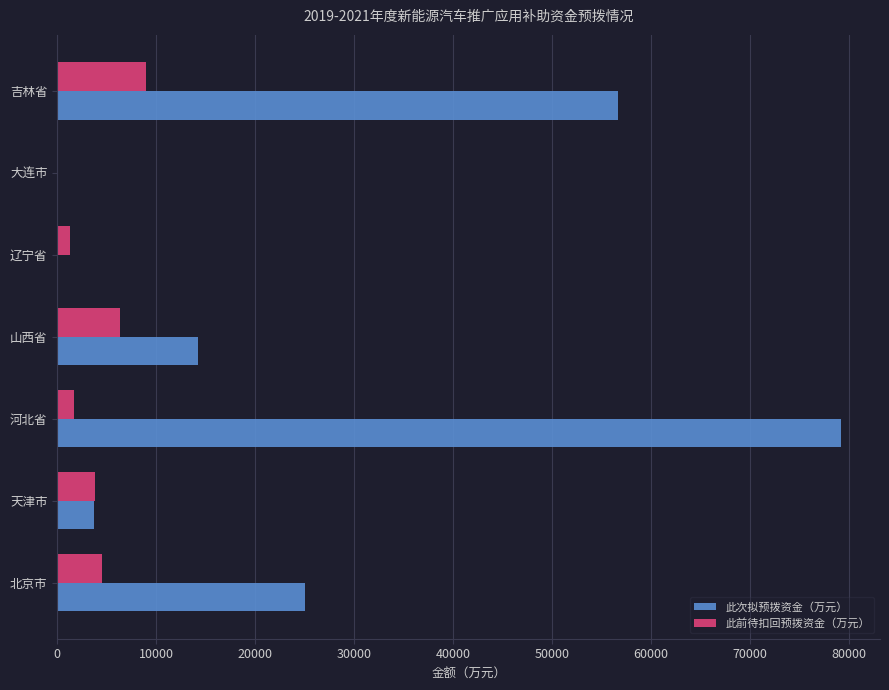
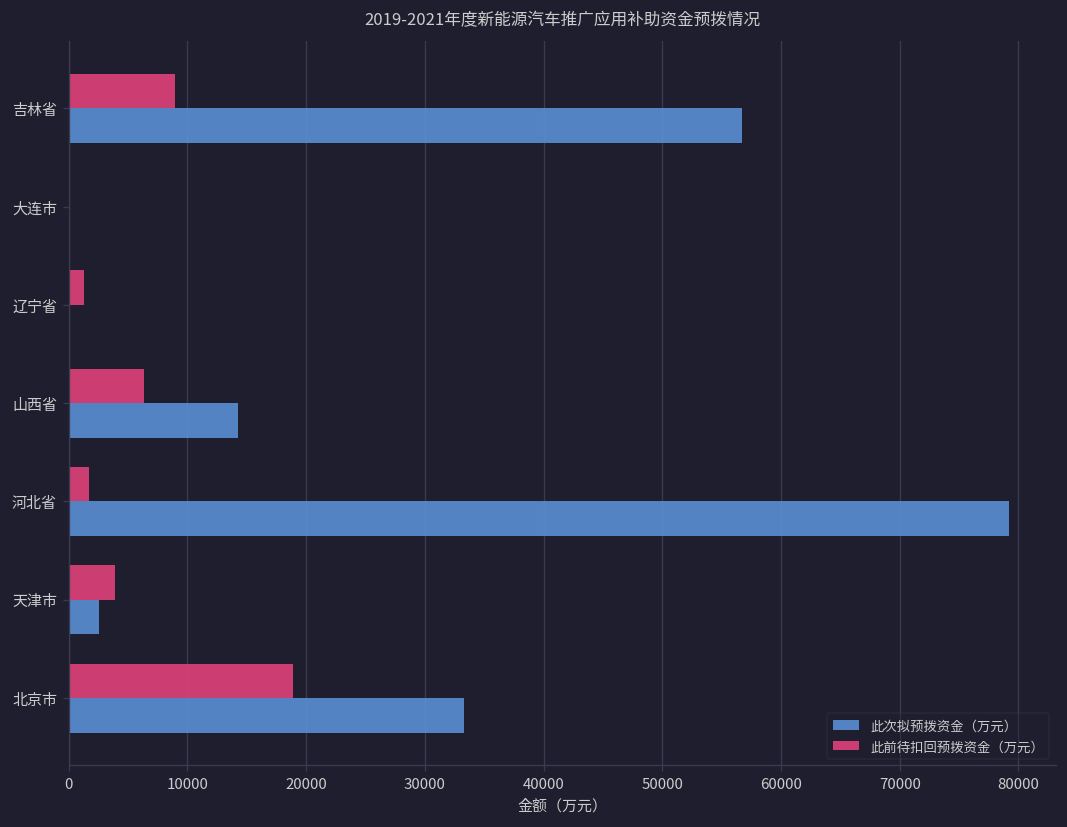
  {
    "此次拟预拨资金（万元）": {
      "吉林省": 57000,
      "大连市": 0,
      "辽宁省": 0,
      "山西省": 14000,
      "河北省": 79000,
-     "天津市": 4000,
-     "北京市": 25000
+     "天津市": 3000,
+     "北京市": 33000
    },
    "此前待扣回预拨资金（万元）": {
      "吉林省": 9000,
      "大连市": 0,
      "辽宁省": 1000,
      "山西省": 6000,
      "河北省": 2000,
      "天津市": 4000,
-     "北京市": 5000
+     "北京市": 19000
    }
  }
